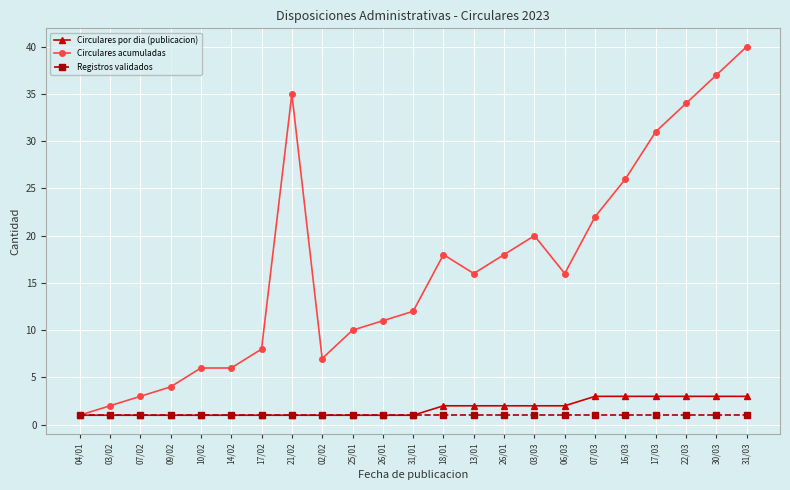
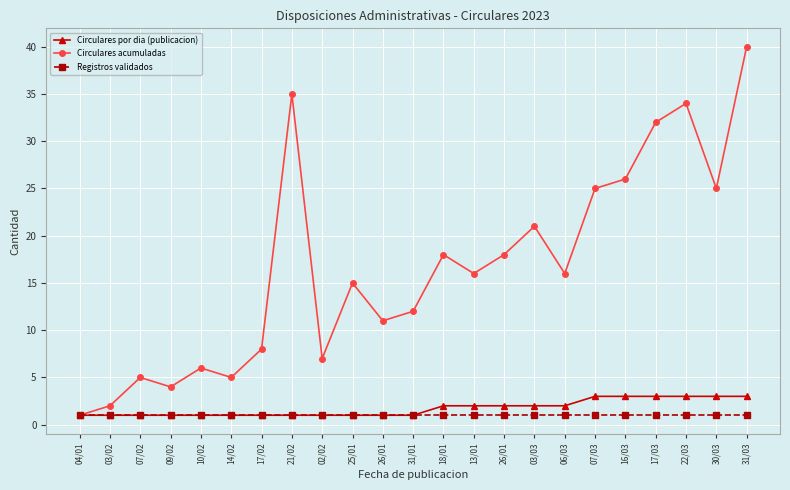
  {
    "Circulares acumuladas": {
      "03/02": 2,
-     "07/02": 3,
+     "07/02": 5,
      "09/02": 4,
      "10/02": 6,
-     "14/02": 6,
+     "14/02": 5,
      "17/02": 8,
      "21/02": 35,
      "02/02": 7,
-     "25/01": 10,
+     "25/01": 15,
      "31/01": 12,
      "18/01": 18,
      "13/01": 16,
-     "03/03": 20,
+     "03/03": 21,
      "06/03": 16,
-     "07/03": 22,
+     "07/03": 25,
      "16/03": 26,
-     "17/03": 31,
+     "17/03": 32,
      "22/03": 34,
-     "30/03": 37,
+     "30/03": 25,
      "31/03": 40
    }
  }
